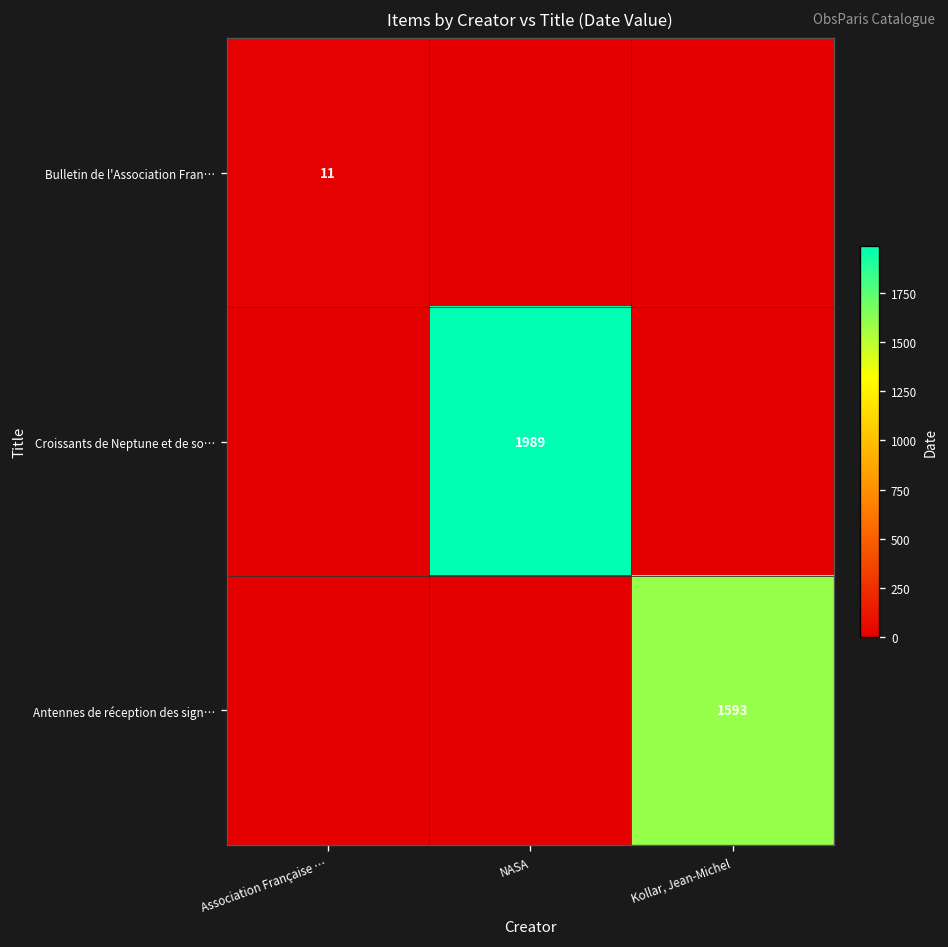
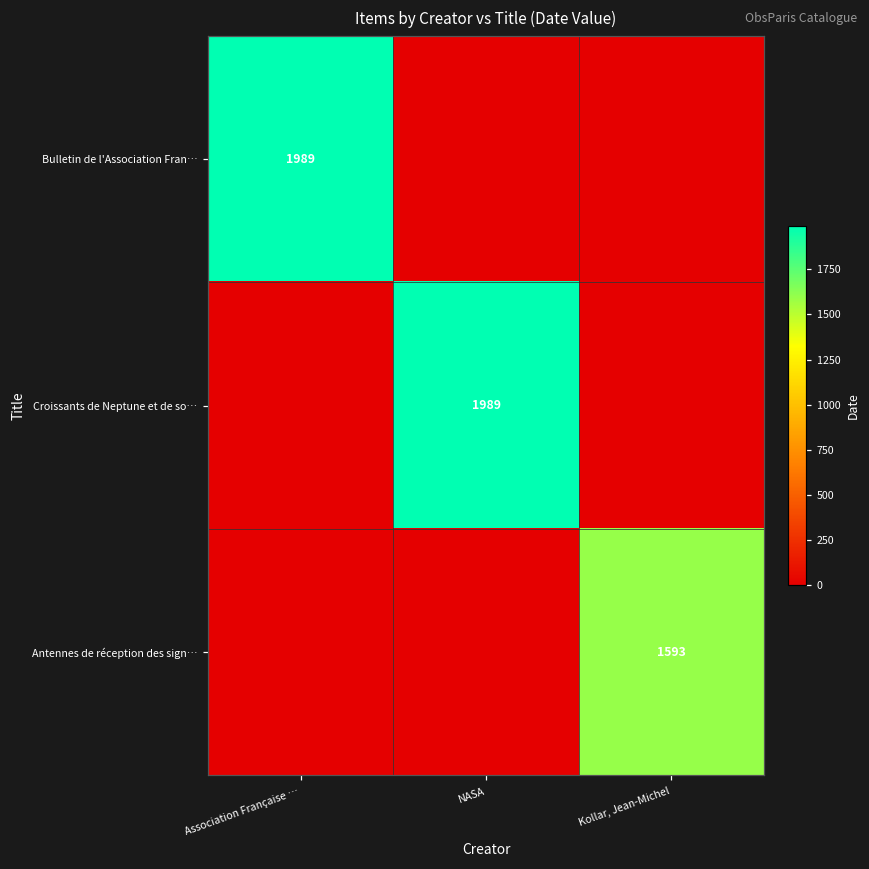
  {
    "Bulletin de l'Association Fran…": {
-     "Association Française …": 11
+     "Association Française …": 1989
    },
    "Croissants de Neptune et de so…": {
      "NASA": 1989
    },
    "Antennes de réception des sign…": {
      "Kollar, Jean-Michel": 1593
    }
  }
